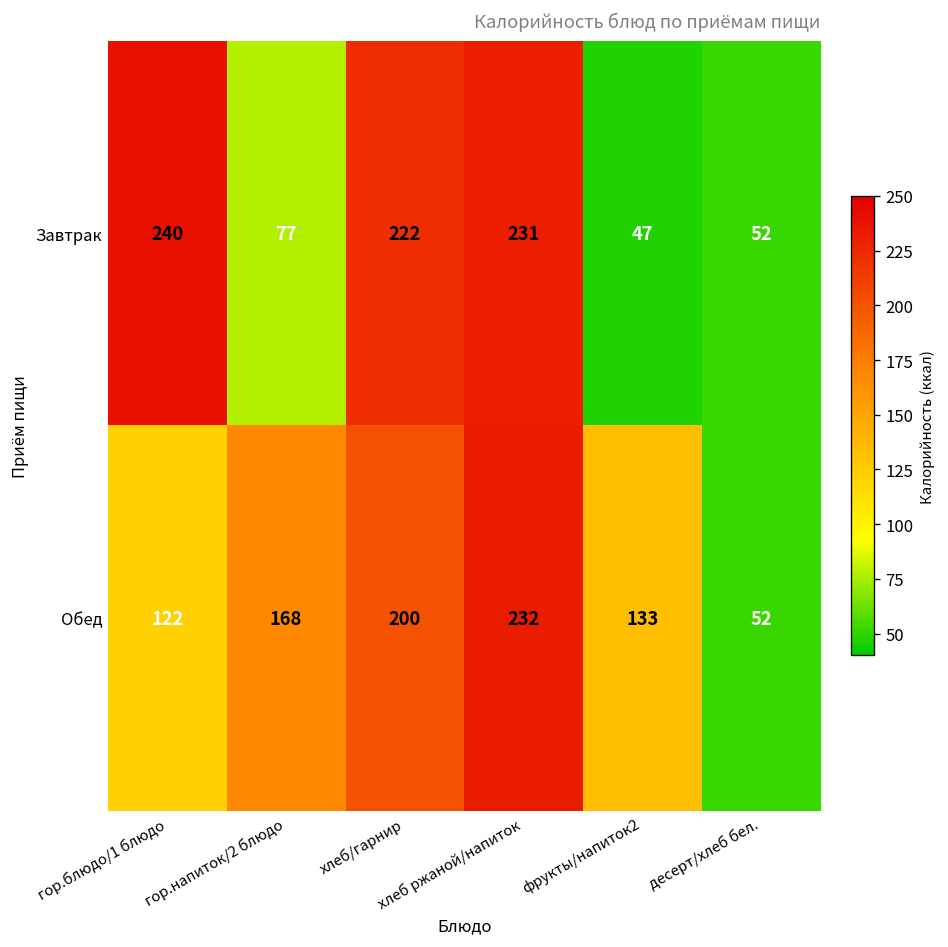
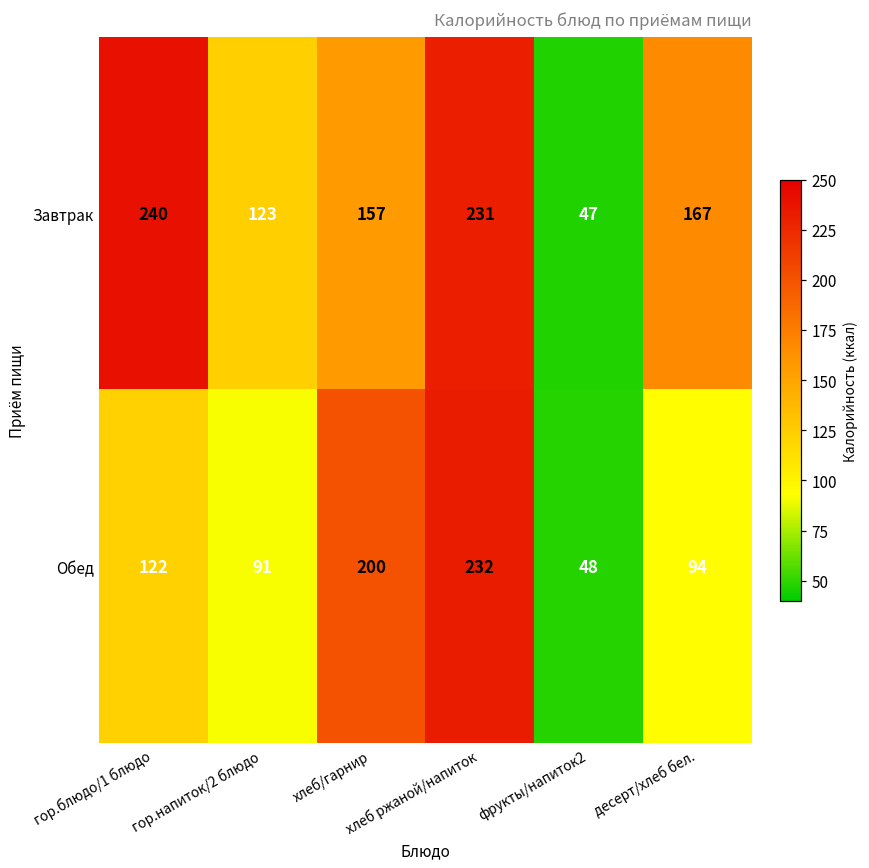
  {
    "Завтрак": {
      "гор.блюдо/1 блюдо": 240,
-     "гор.напиток/2 блюдо": 77,
-     "хлеб/гарнир": 222,
+     "гор.напиток/2 блюдо": 123,
+     "хлеб/гарнир": 157,
      "хлеб ржаной/напиток": 231,
      "фрукты/напиток2": 47,
-     "десерт/хлеб бел.": 52
+     "десерт/хлеб бел.": 167
    },
    "Обед": {
      "гор.блюдо/1 блюдо": 122,
-     "гор.напиток/2 блюдо": 168,
+     "гор.напиток/2 блюдо": 91,
      "хлеб/гарнир": 200,
      "хлеб ржаной/напиток": 232,
-     "фрукты/напиток2": 133,
-     "десерт/хлеб бел.": 52
+     "фрукты/напиток2": 48,
+     "десерт/хлеб бел.": 94
    }
  }
